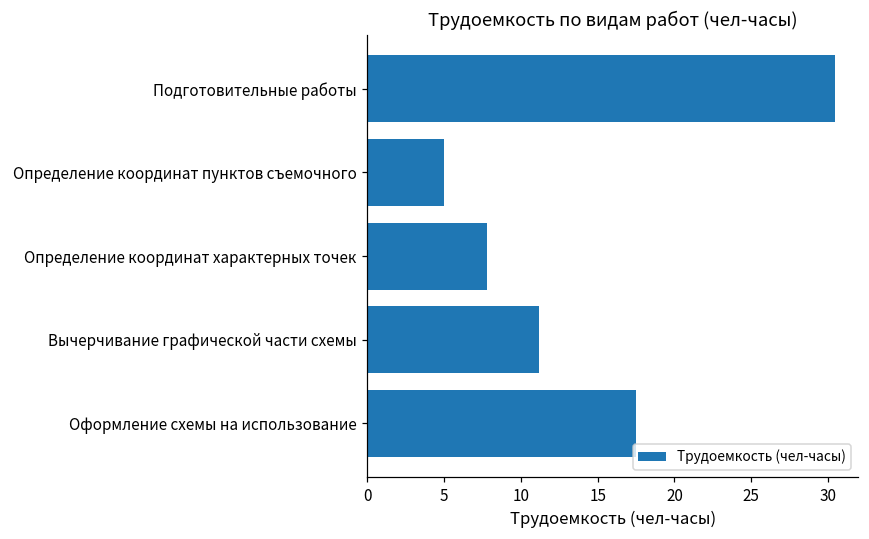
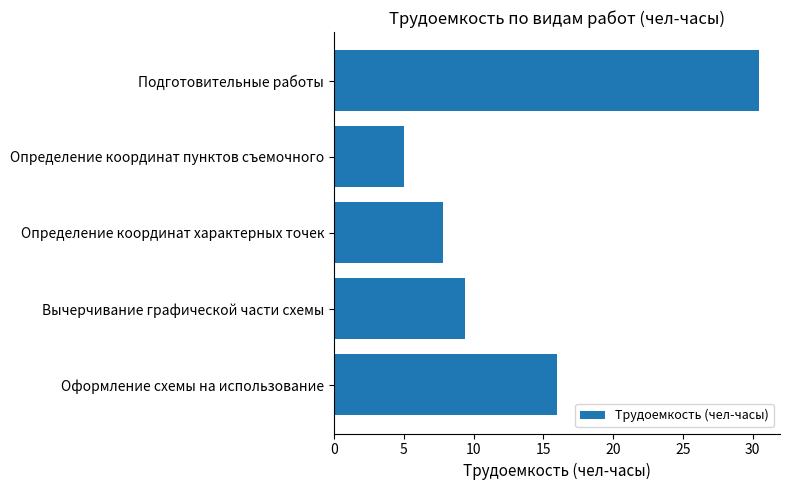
  {
    "Подготовительные работы": 30.4,
    "Определение координат пунктов съемочного": 5.0,
    "Определение координат характерных точек": 7.8,
-   "Вычерчивание графической части схемы": 11.2,
-   "Оформление схемы на использование": 17.5
+   "Вычерчивание графической части схемы": 9.4,
+   "Оформление схемы на использование": 16.0
  }
